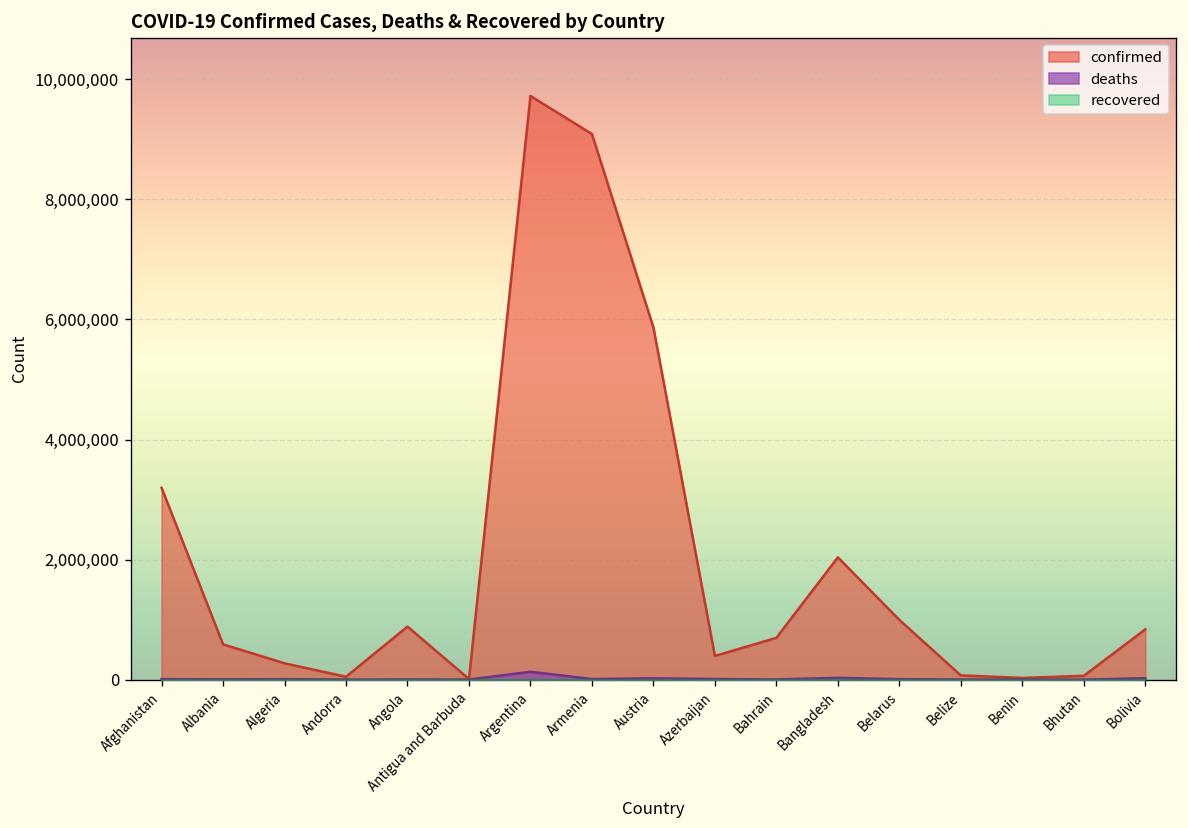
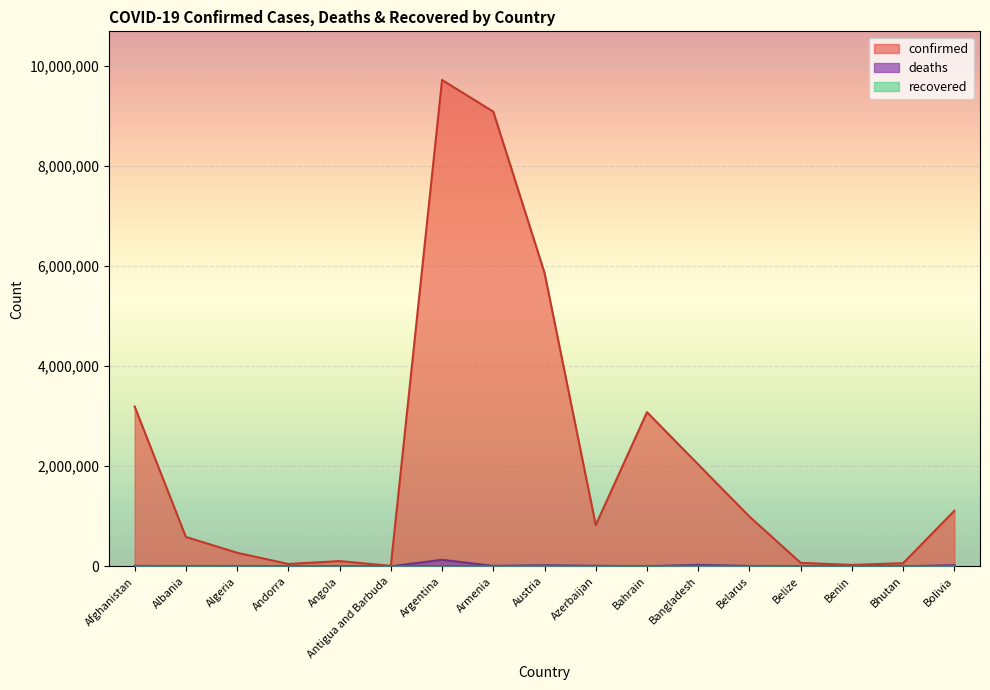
  {
    "confirmed": {
      "Afghanistan": "3,200,000",
      "Albania": "600,000",
      "Algeria": "300,000",
-     "Angola": "900,000",
+     "Angola": "100,000",
      "Argentina": "9,700,000",
      "Armenia": "9,100,000",
      "Austria": "5,900,000",
-     "Azerbaijan": "400,000",
-     "Bahrain": "700,000",
+     "Azerbaijan": "800,000",
+     "Bahrain": "3,100,000",
      "Bangladesh": "2,000,000",
      "Belarus": "1,000,000",
      "Belize": "100,000",
      "Bhutan": "100,000",
-     "Bolivia": "800,000"
+     "Bolivia": "1,100,000"
    },
    "deaths": {
      "Argentina": "100,000"
    },
    "recovered": {
      "Argentina": "0"
    }
  }
